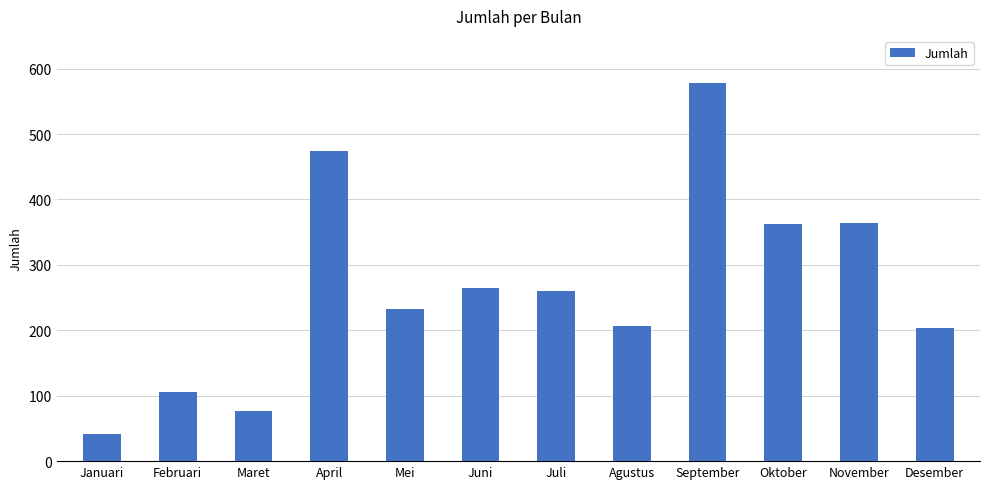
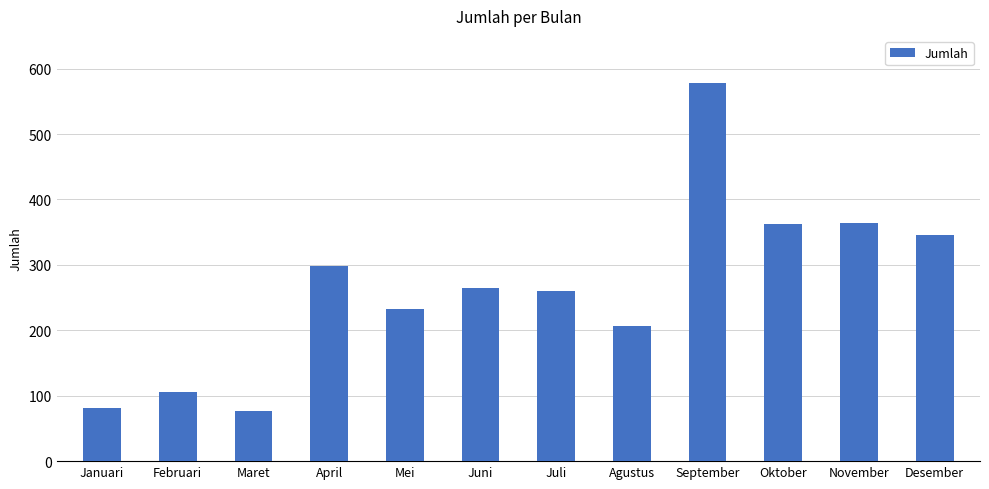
  {
-   "Januari": 40,
+   "Januari": 80,
    "Februari": 110,
    "Maret": 80,
-   "April": 470,
+   "April": 300,
    "Mei": 230,
    "Juni": 270,
    "Juli": 260,
    "Agustus": 210,
    "September": 580,
    "Oktober": 360,
    "November": 360,
-   "Desember": 200
+   "Desember": 350
  }
